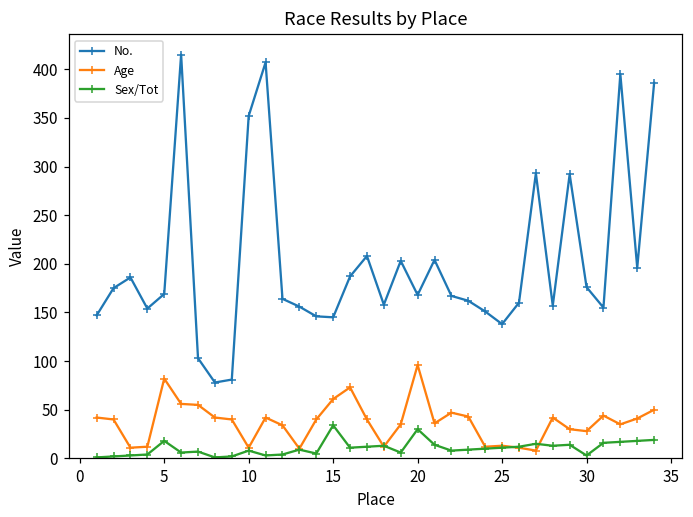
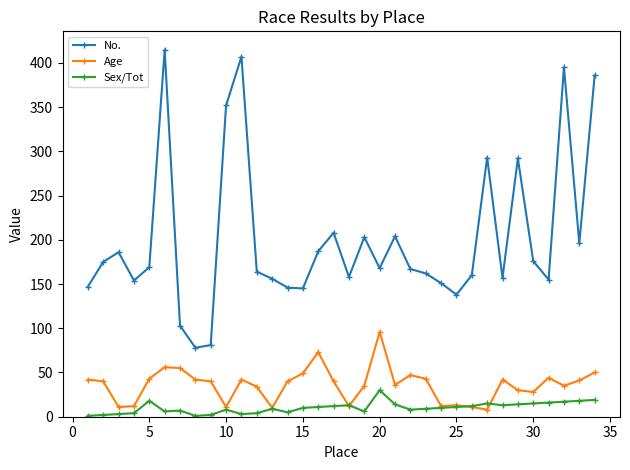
  {
    "No.": {
      "5": 170,
      "10": 350,
      "15": 150,
      "20": 170,
      "25": 140,
      "30": 180
    },
    "Age": {
-     "5": 80,
+     "5": 40,
      "10": 10,
-     "15": 60,
+     "15": 50,
      "20": 100,
      "30": 30
    },
    "Sex/Tot": {
      "5": 20,
      "10": 10,
-     "15": 30,
+     "15": 10,
      "20": 30,
-     "30": 0
+     "30": 20
    }
  }
